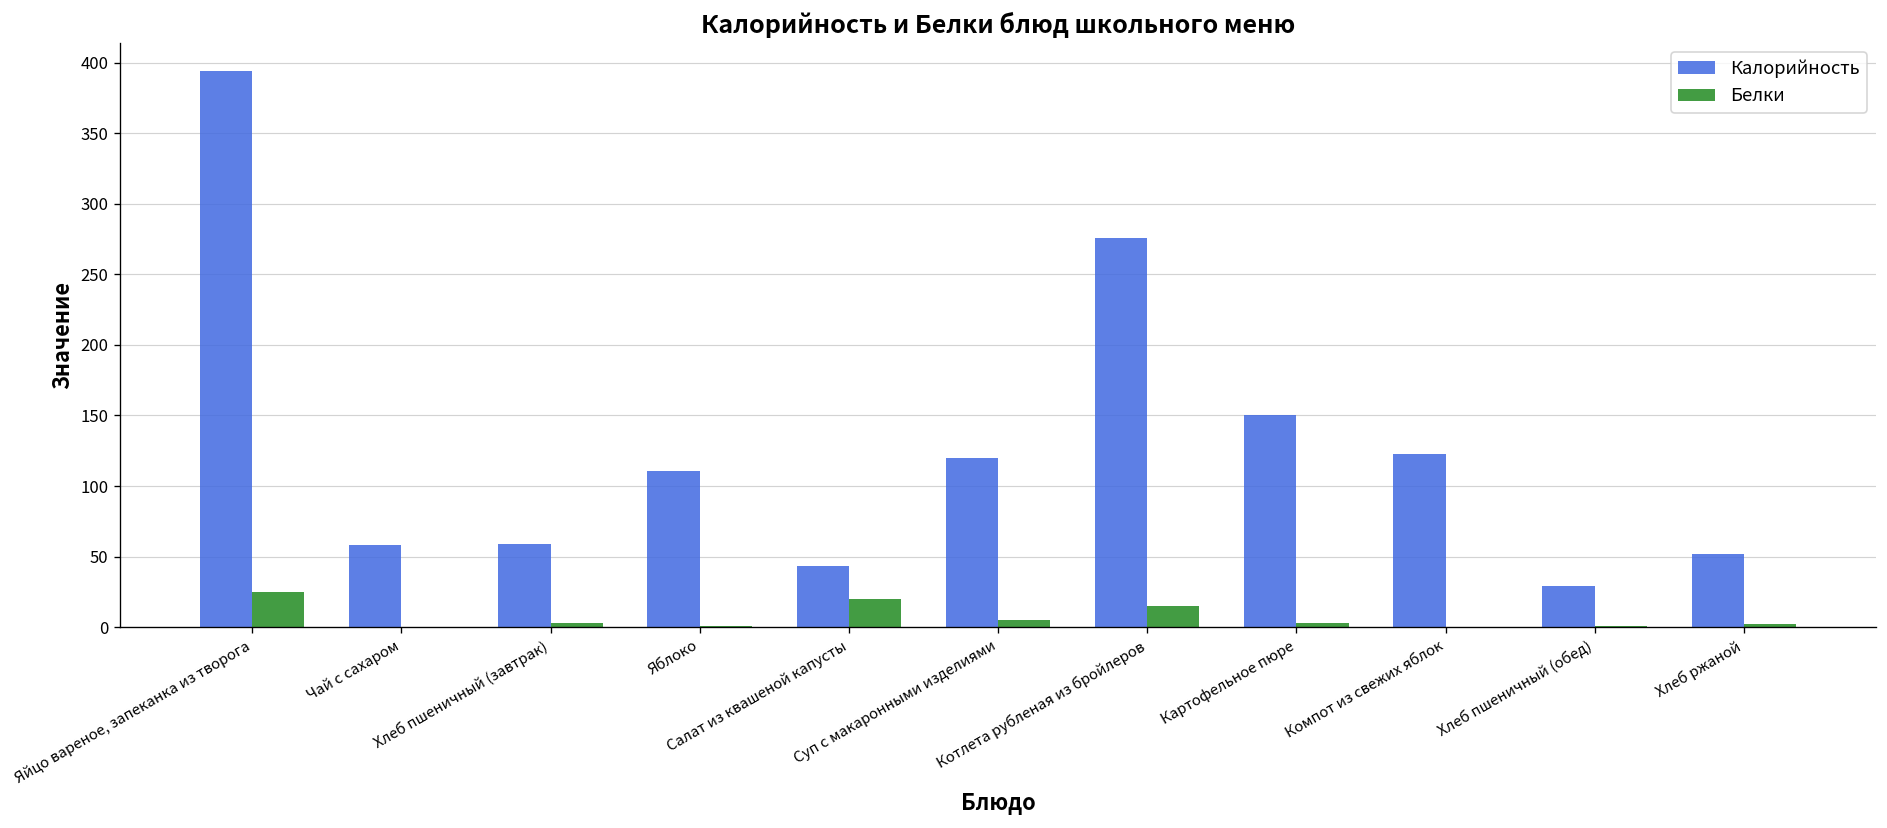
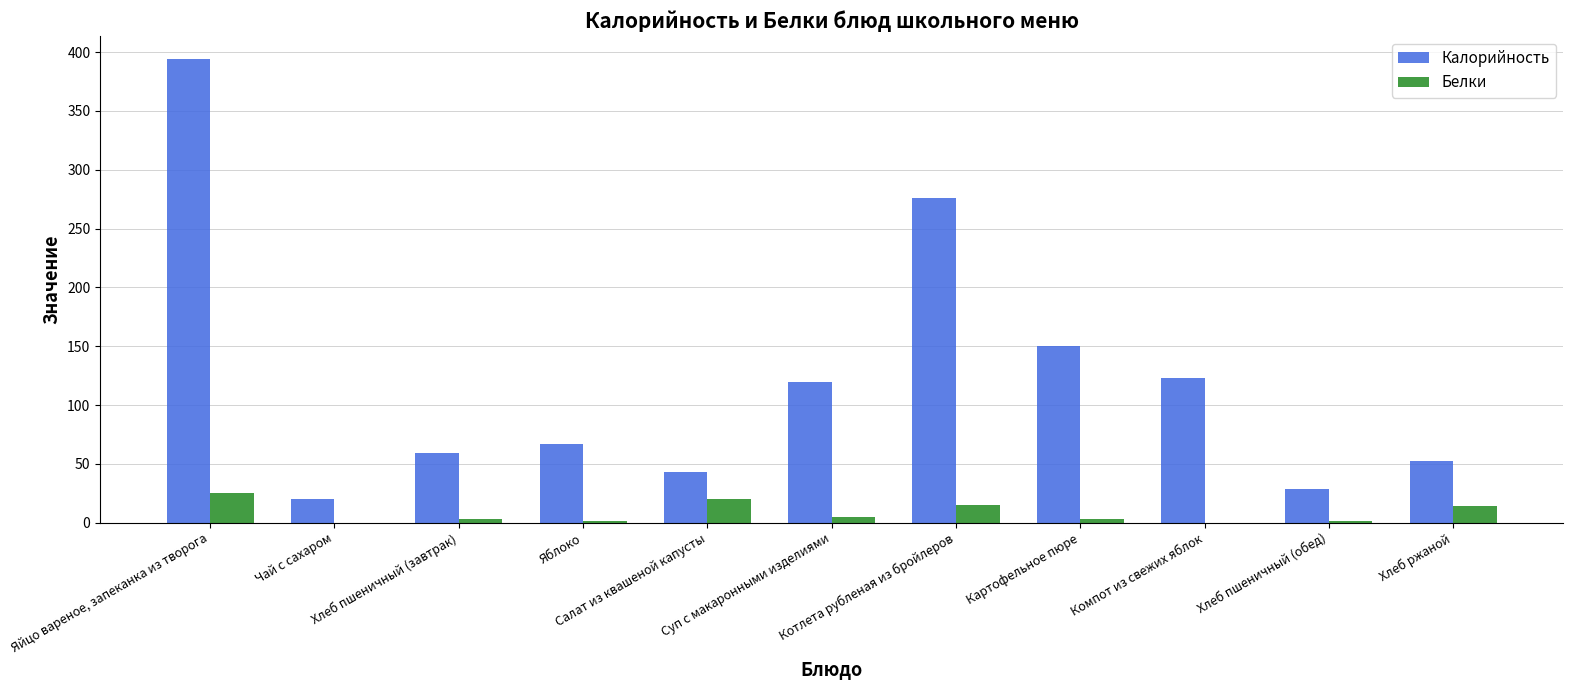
  {
    "Калорийность": {
      "Яйцо вареное, запеканка из творога": 394,
-     "Чай с сахаром": 58,
+     "Чай с сахаром": 20,
      "Хлеб пшеничный (завтрак)": 59,
-     "Яблоко": 111,
+     "Яблоко": 67,
      "Салат из квашеной капусты": 43,
      "Суп с макаронными изделиями": 120,
      "Котлета рубленая из бройлеров": 276,
      "Картофельное пюре": 150,
      "Компот из свежих яблок": 123,
      "Хлеб пшеничный (обед)": 29,
      "Хлеб ржаной": 52
    },
    "Белки": {
      "Яйцо вареное, запеканка из творога": 25,
      "Чай с сахаром": 0,
      "Хлеб пшеничный (завтрак)": 3,
      "Салат из квашеной капусты": 20,
      "Суп с макаронными изделиями": 5,
      "Котлета рубленая из бройлеров": 15,
      "Картофельное пюре": 3,
      "Компот из свежих яблок": 0,
-     "Хлеб ржаной": 2
+     "Хлеб ржаной": 14
    }
  }
